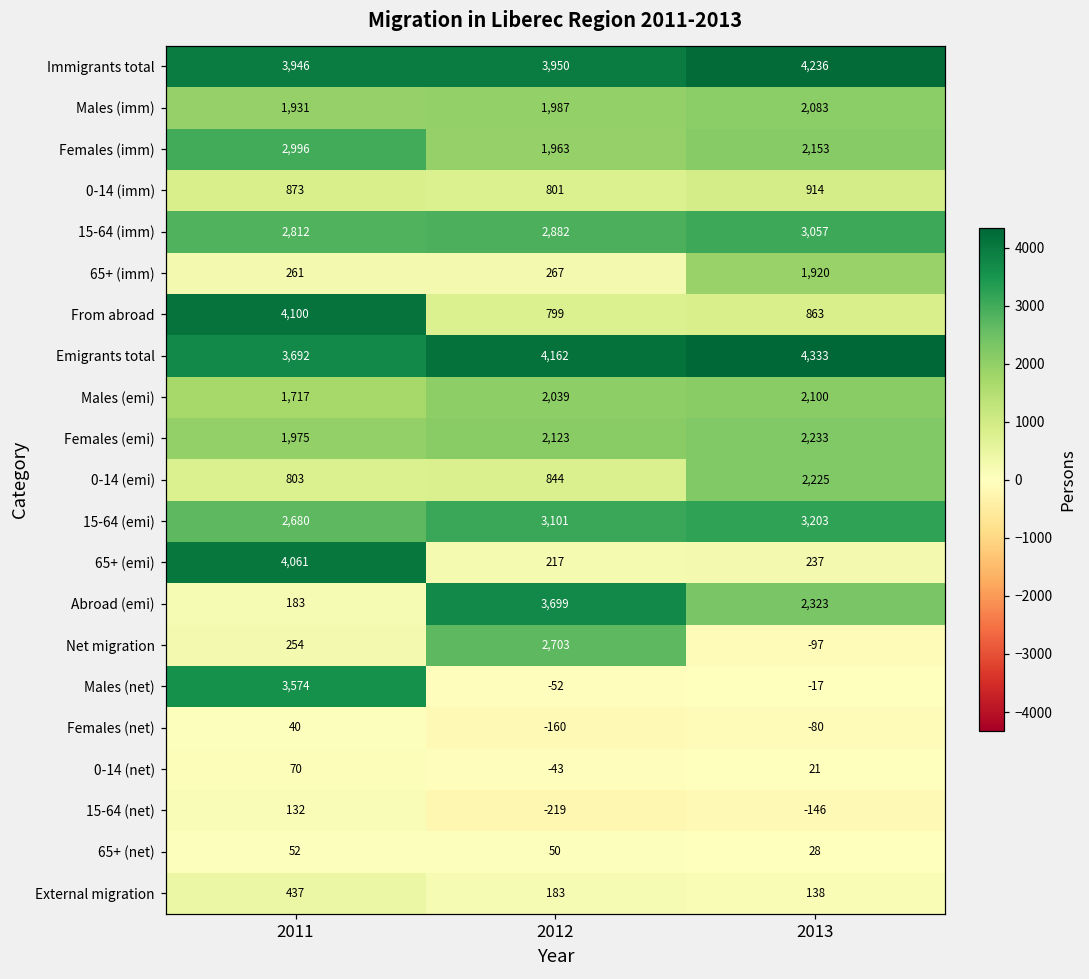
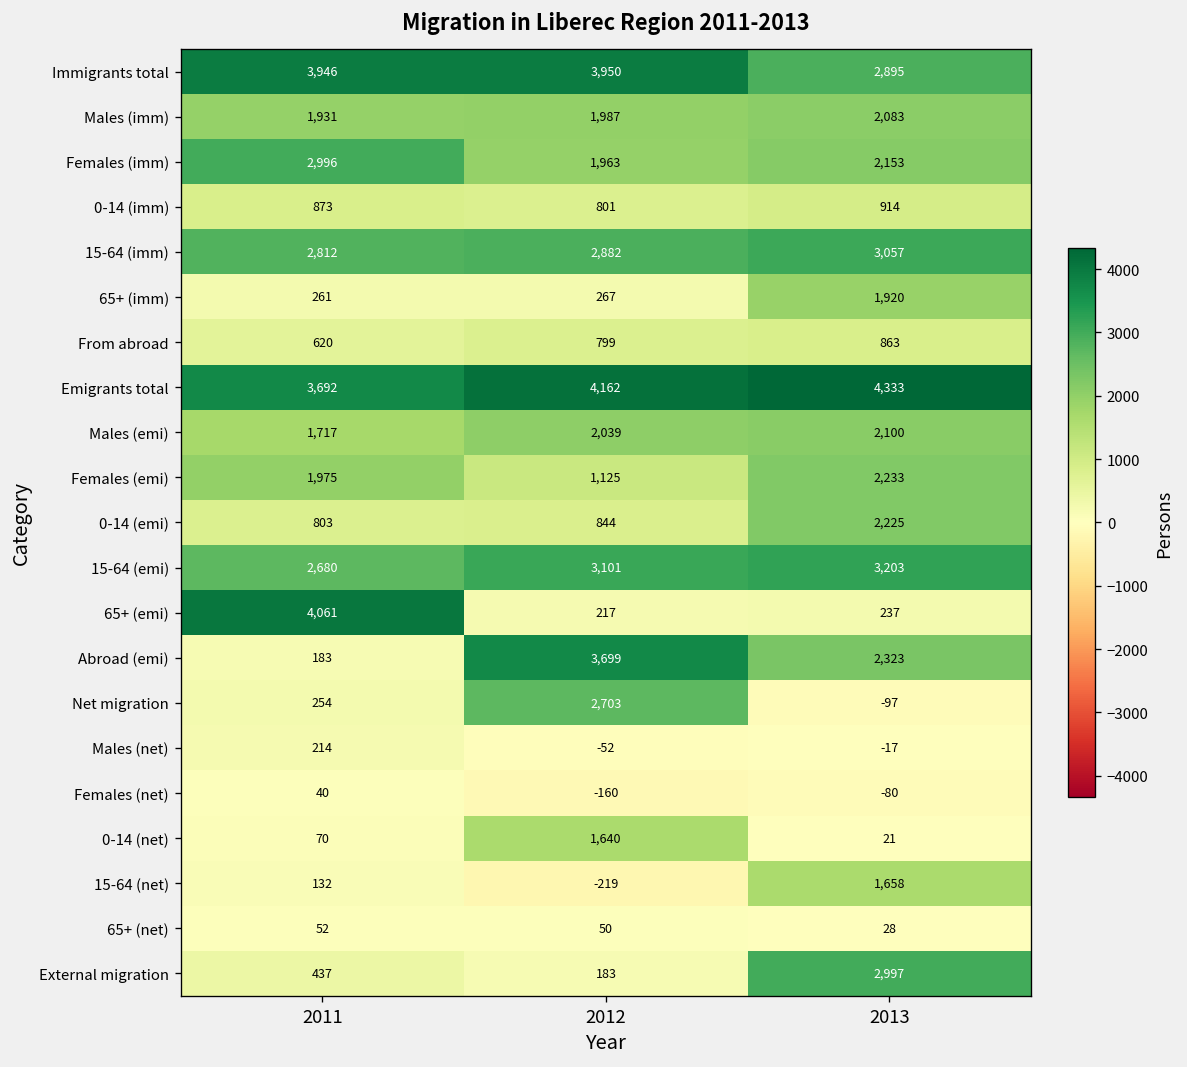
  {
    "Immigrants total": {
      "2011": "3,946",
      "2012": "3,950",
-     "2013": "4,236"
+     "2013": "2,895"
    },
    "Males (imm)": {
      "2011": "1,931",
      "2012": "1,987",
      "2013": "2,083"
    },
    "Females (imm)": {
      "2011": "2,996",
      "2012": "1,963",
      "2013": "2,153"
    },
    "0-14 (imm)": {
      "2011": "873",
      "2012": "801",
      "2013": "914"
    },
    "15-64 (imm)": {
      "2011": "2,812",
      "2012": "2,882",
      "2013": "3,057"
    },
    "65+ (imm)": {
      "2011": "261",
      "2012": "267",
      "2013": "1,920"
    },
    "From abroad": {
-     "2011": "4,100",
+     "2011": "620",
      "2012": "799",
      "2013": "863"
    },
    "Emigrants total": {
      "2011": "3,692",
      "2012": "4,162",
      "2013": "4,333"
    },
    "Males (emi)": {
      "2011": "1,717",
      "2012": "2,039",
      "2013": "2,100"
    },
    "Females (emi)": {
      "2011": "1,975",
-     "2012": "2,123",
+     "2012": "1,125",
      "2013": "2,233"
    },
    "0-14 (emi)": {
      "2011": "803",
      "2012": "844",
      "2013": "2,225"
    },
    "15-64 (emi)": {
      "2011": "2,680",
      "2012": "3,101",
      "2013": "3,203"
    },
    "65+ (emi)": {
      "2011": "4,061",
      "2012": "217",
      "2013": "237"
    },
    "Abroad (emi)": {
      "2011": "183",
      "2012": "3,699",
      "2013": "2,323"
    },
    "Net migration": {
      "2011": "254",
      "2012": "2,703",
      "2013": "-97"
    },
    "Males (net)": {
-     "2011": "3,574",
+     "2011": "214",
      "2012": "-52",
      "2013": "-17"
    },
    "Females (net)": {
      "2011": "40",
      "2012": "-160",
      "2013": "-80"
    },
    "0-14 (net)": {
      "2011": "70",
-     "2012": "-43",
+     "2012": "1,640",
      "2013": "21"
    },
    "15-64 (net)": {
      "2011": "132",
      "2012": "-219",
-     "2013": "-146"
+     "2013": "1,658"
    },
    "65+ (net)": {
      "2011": "52",
      "2012": "50",
      "2013": "28"
    },
    "External migration": {
      "2011": "437",
      "2012": "183",
-     "2013": "138"
+     "2013": "2,997"
    }
  }
